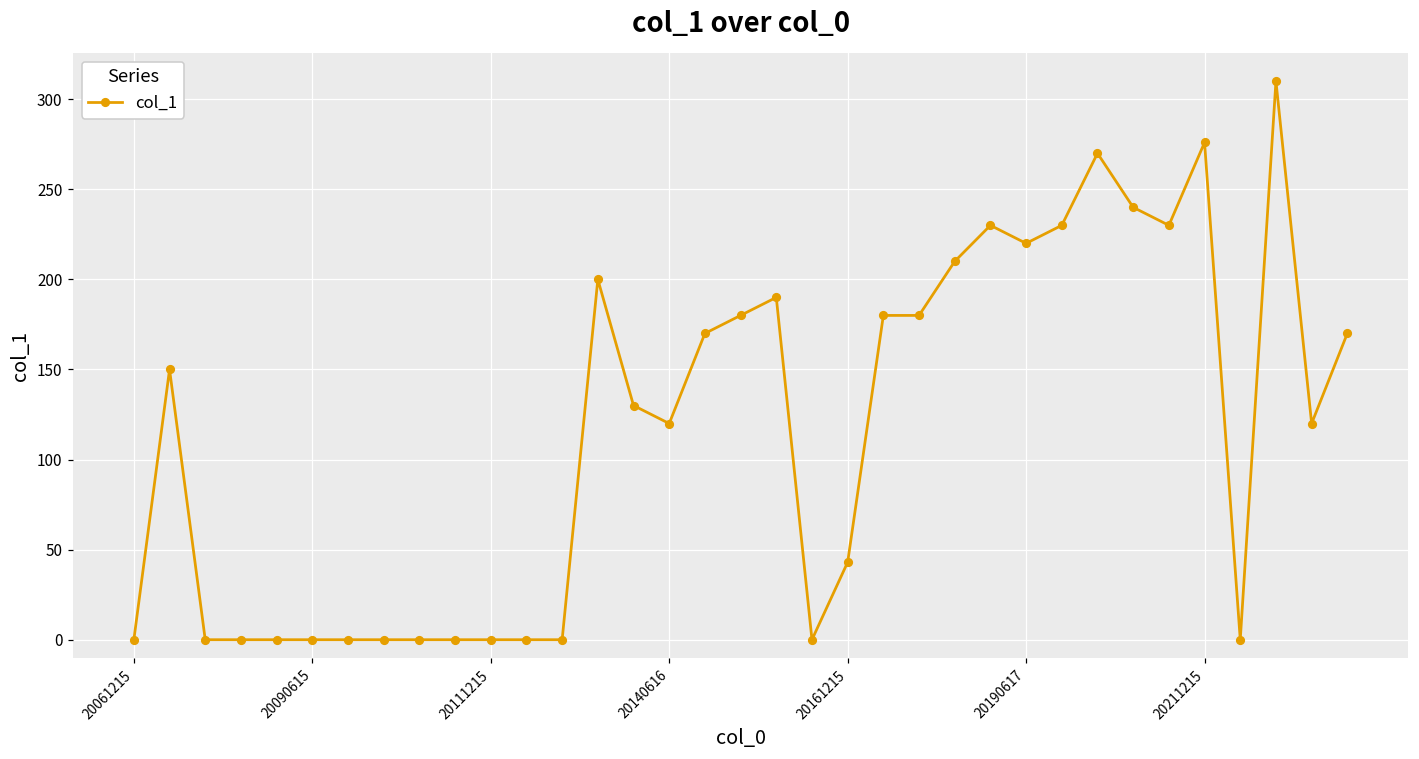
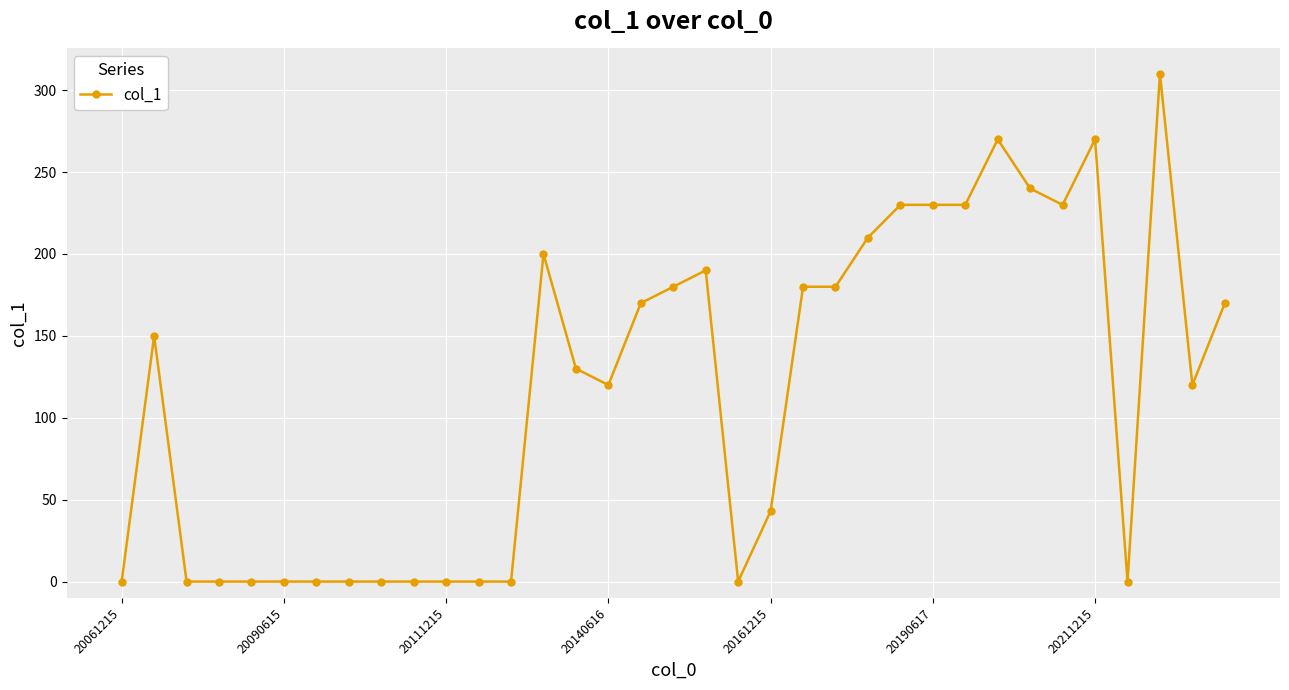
  {
    "20061215": 0,
    "20090615": 0,
    "20111215": 0,
    "20140616": 120,
    "20161215": 43,
-   "20190617": 220,
-   "20211215": 276
+   "20190617": 230,
+   "20211215": 270
  }
